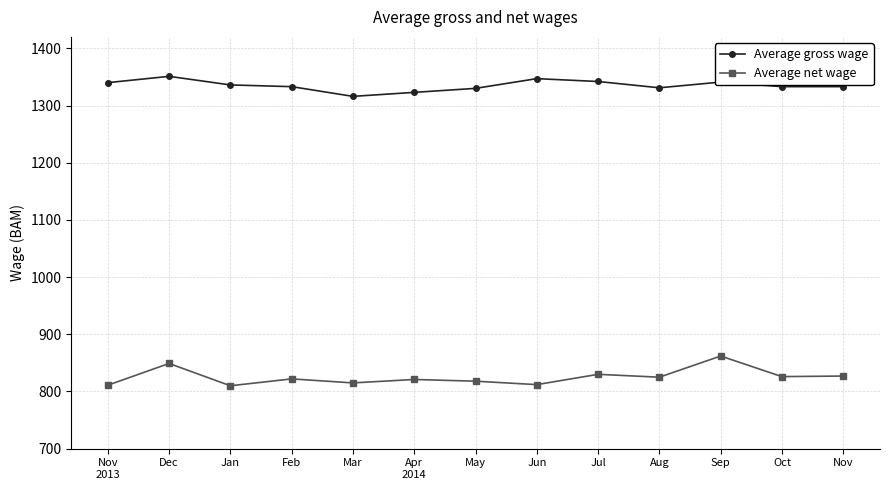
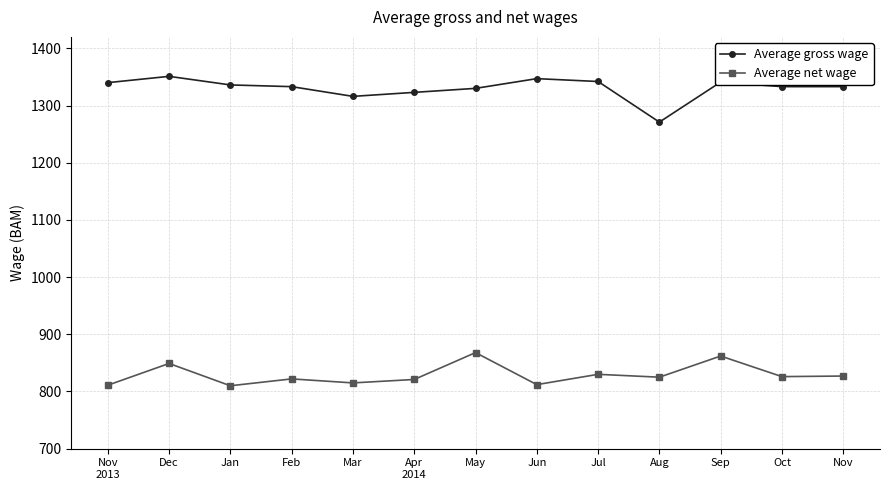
  {
    "Average gross wage": {
      "Nov 2013": 1340,
      "Dec": 1350,
      "Jan": 1340,
      "Feb": 1330,
      "Mar": 1320,
      "Apr 2014": 1320,
      "May": 1330,
      "Jun": 1350,
      "Jul": 1340,
-     "Aug": 1330,
+     "Aug": 1270,
      "Oct": 1330,
      "Nov": 1330
    },
    "Average net wage": {
      "Nov 2013": 810,
      "Dec": 850,
      "Jan": 810,
      "Feb": 820,
      "Mar": 820,
      "Apr 2014": 820,
-     "May": 820,
+     "May": 870,
      "Jun": 810,
      "Jul": 830,
      "Aug": 830,
      "Sep": 860,
      "Oct": 830,
      "Nov": 830
    }
  }
